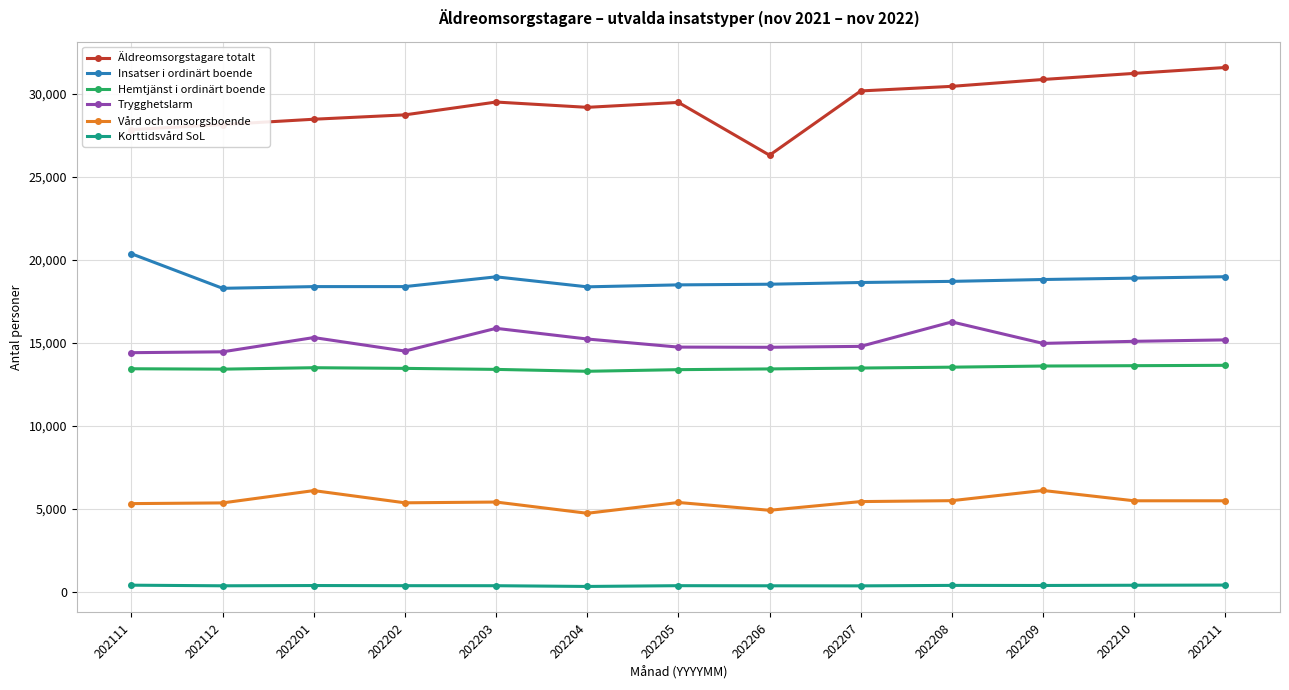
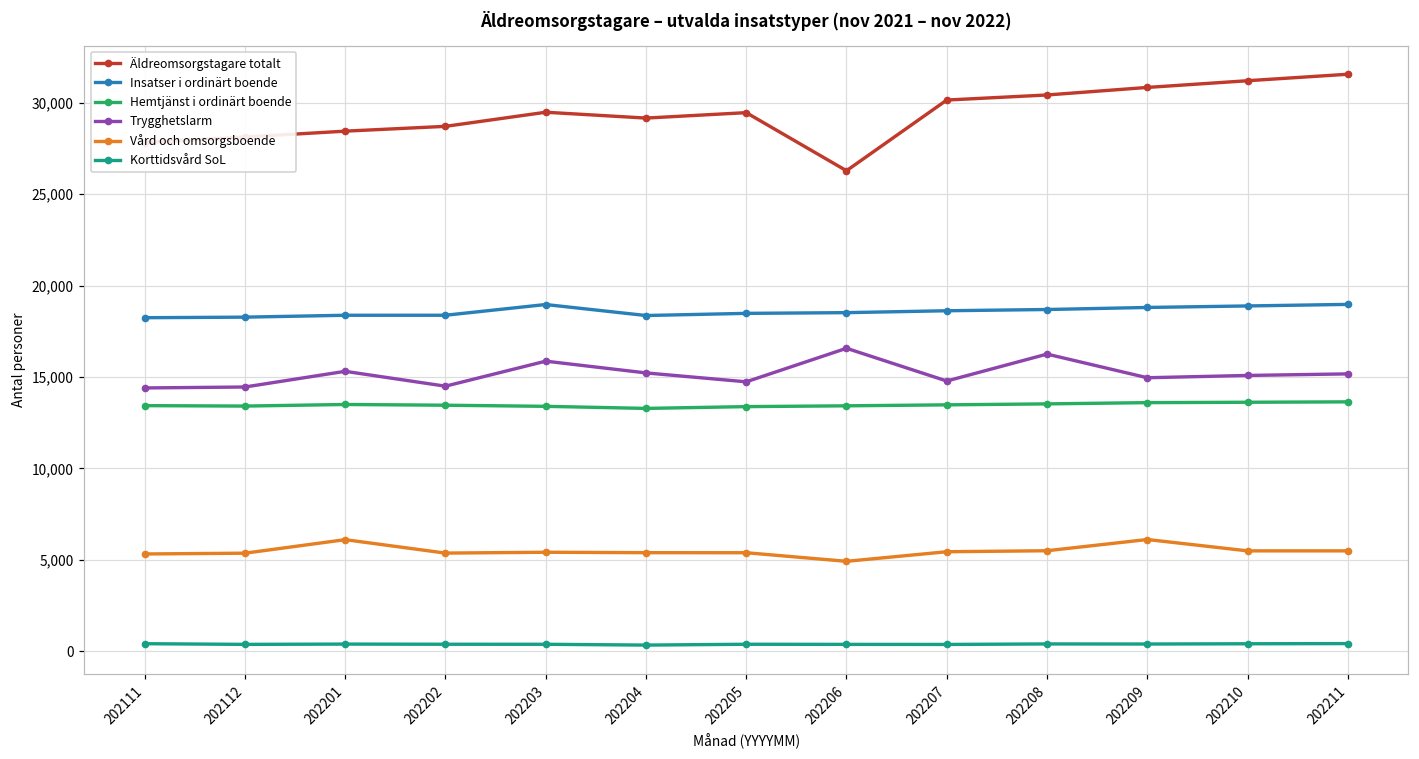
  {
    "Äldreomsorgstagare totalt": {
      "202201": "28,500",
      "202202": "28,700",
      "202203": "29,500",
      "202204": "29,200",
      "202205": "29,500",
      "202206": "26,300",
      "202207": "30,200",
      "202208": "30,400",
      "202209": "30,800",
      "202210": "31,200",
      "202211": "31,600"
    },
    "Insatser i ordinärt boende": {
-     "202111": "20,400",
+     "202111": "18,200",
      "202112": "18,300",
      "202201": "18,400",
      "202202": "18,400",
      "202203": "19,000",
      "202204": "18,400",
      "202205": "18,500",
      "202206": "18,500",
      "202207": "18,600",
      "202208": "18,700",
      "202209": "18,800",
      "202210": "18,900",
      "202211": "19,000"
    },
    "Trygghetslarm": {
      "202111": "14,400",
      "202112": "14,500",
      "202201": "15,300",
      "202202": "14,500",
      "202203": "15,900",
      "202204": "15,200",
      "202205": "14,700",
-     "202206": "14,700",
+     "202206": "16,600",
      "202207": "14,800",
      "202208": "16,300",
      "202209": "15,000",
      "202210": "15,100",
      "202211": "15,200"
    },
    "Vård och omsorgsboende": {
      "202111": "5,300",
      "202112": "5,400",
      "202201": "6,100",
      "202202": "5,400",
      "202203": "5,400",
-     "202204": "4,700",
+     "202204": "5,400",
      "202205": "5,400",
      "202206": "4,900",
      "202207": "5,400",
      "202208": "5,500",
      "202209": "6,100",
      "202210": "5,500",
      "202211": "5,500"
    }
  }
